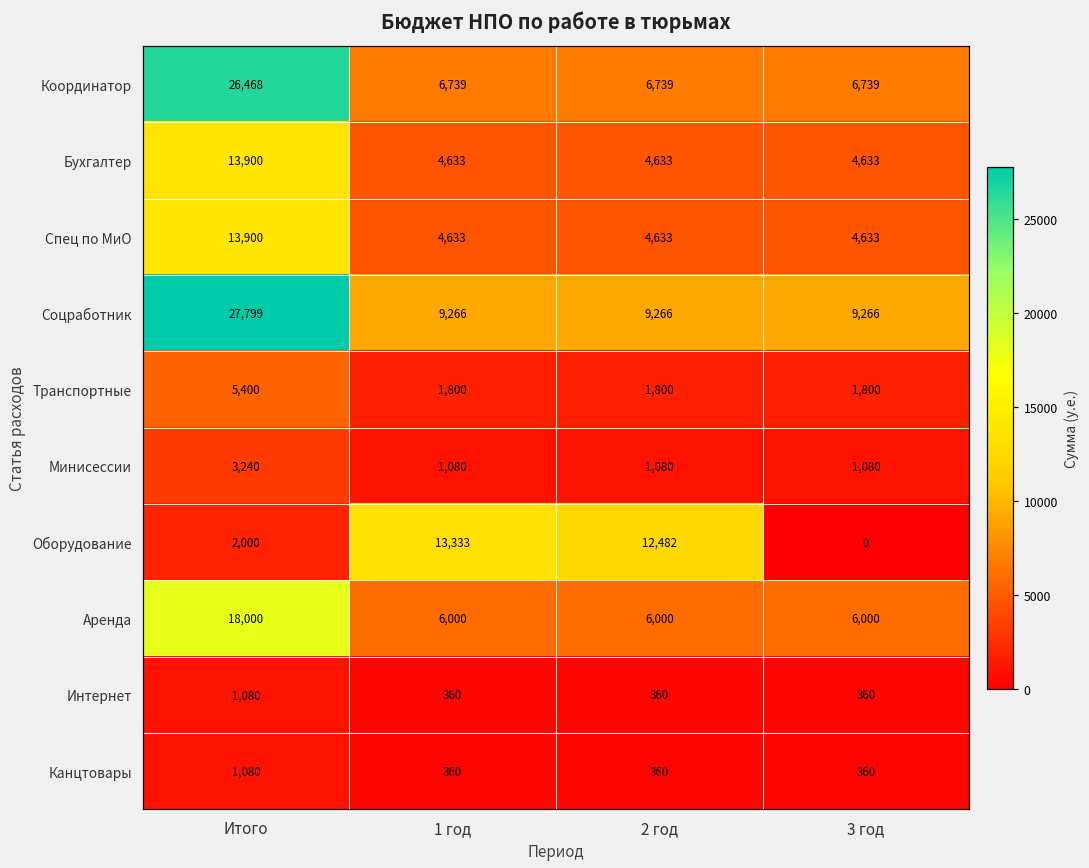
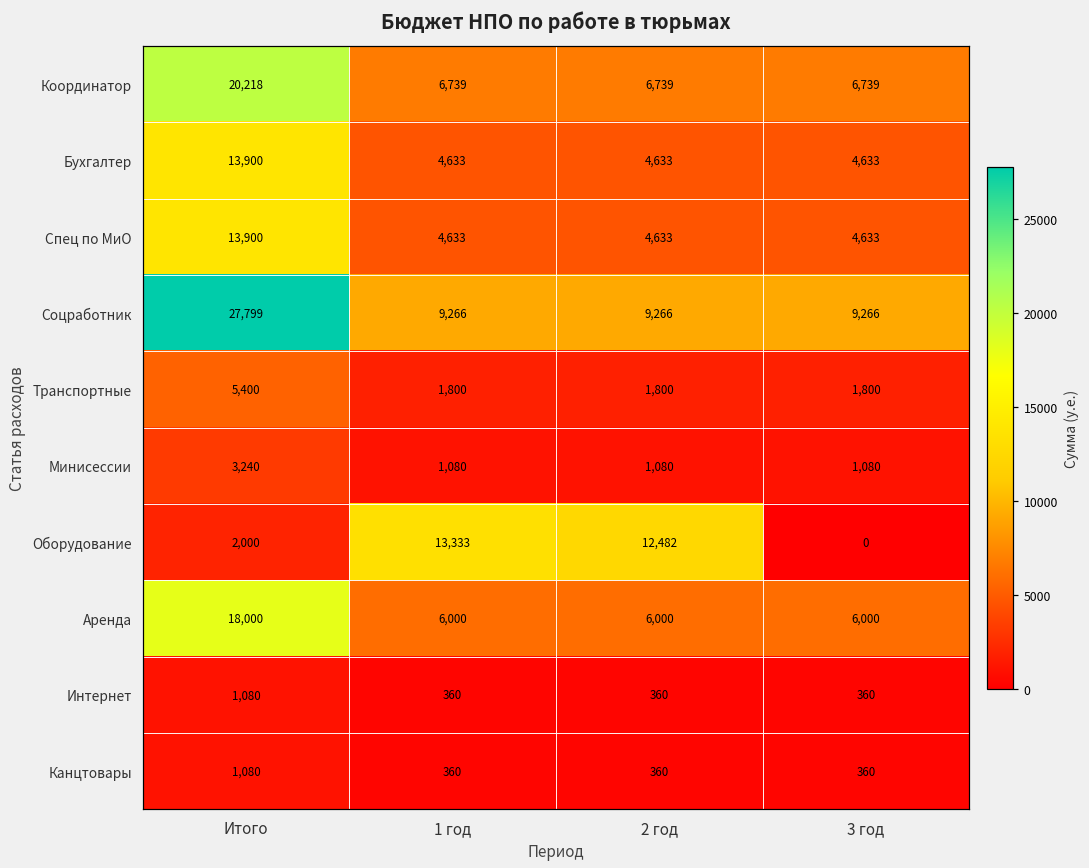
  {
    "Координатор": {
-     "Итого": "26,468",
+     "Итого": "20,218",
      "1 год": "6,739",
      "2 год": "6,739",
      "3 год": "6,739"
    },
    "Бухгалтер": {
      "Итого": "13,900",
      "1 год": "4,633",
      "2 год": "4,633",
      "3 год": "4,633"
    },
    "Спец по МиО": {
      "Итого": "13,900",
      "1 год": "4,633",
      "2 год": "4,633",
      "3 год": "4,633"
    },
    "Соцработник": {
      "Итого": "27,799",
      "1 год": "9,266",
      "2 год": "9,266",
      "3 год": "9,266"
    },
    "Транспортные": {
      "Итого": "5,400",
      "1 год": "1,800",
      "2 год": "1,800",
      "3 год": "1,800"
    },
    "Минисессии": {
      "Итого": "3,240",
      "1 год": "1,080",
      "2 год": "1,080",
      "3 год": "1,080"
    },
    "Оборудование": {
      "Итого": "2,000",
      "1 год": "13,333",
      "2 год": "12,482",
      "3 год": "0"
    },
    "Аренда": {
      "Итого": "18,000",
      "1 год": "6,000",
      "2 год": "6,000",
      "3 год": "6,000"
    },
    "Интернет": {
      "Итого": "1,080",
      "1 год": "360",
      "2 год": "360",
      "3 год": "360"
    },
    "Канцтовары": {
      "Итого": "1,080",
      "1 год": "360",
      "2 год": "360",
      "3 год": "360"
    }
  }
